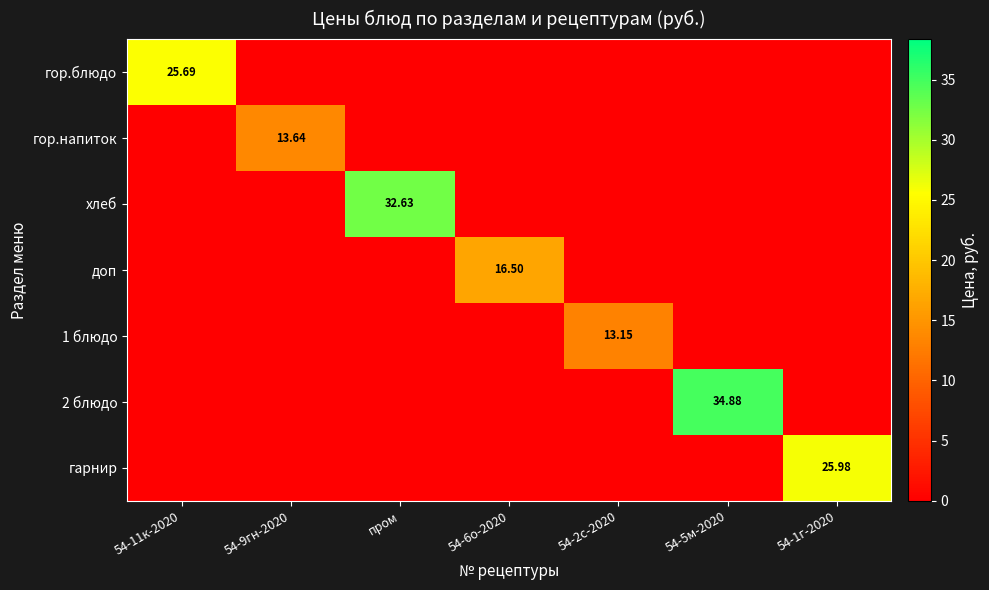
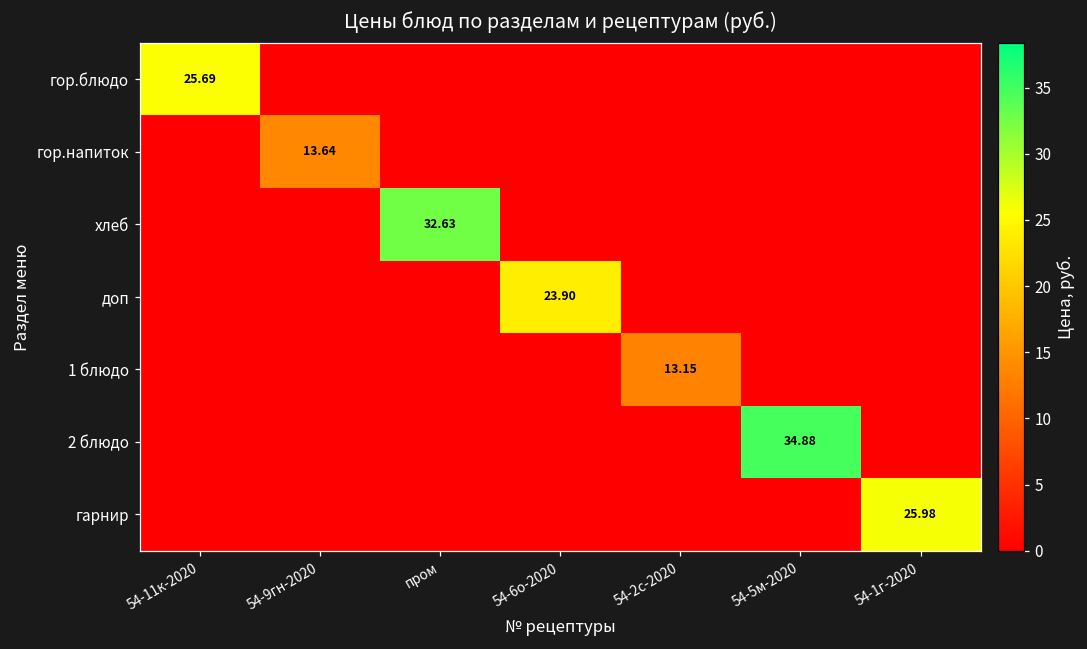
  {
    "гор.блюдо": {
      "54-11к-2020": 25.69
    },
    "гор.напиток": {
      "54-9гн-2020": 13.64
    },
    "хлеб": {
      "пром": 32.63
    },
    "доп": {
-     "54-6о-2020": 16.50
+     "54-6о-2020": 23.90
    },
    "1 блюдо": {
      "54-2с-2020": 13.15
    },
    "2 блюдо": {
      "54-5м-2020": 34.88
    },
    "гарнир": {
      "54-1г-2020": 25.98
    }
  }
